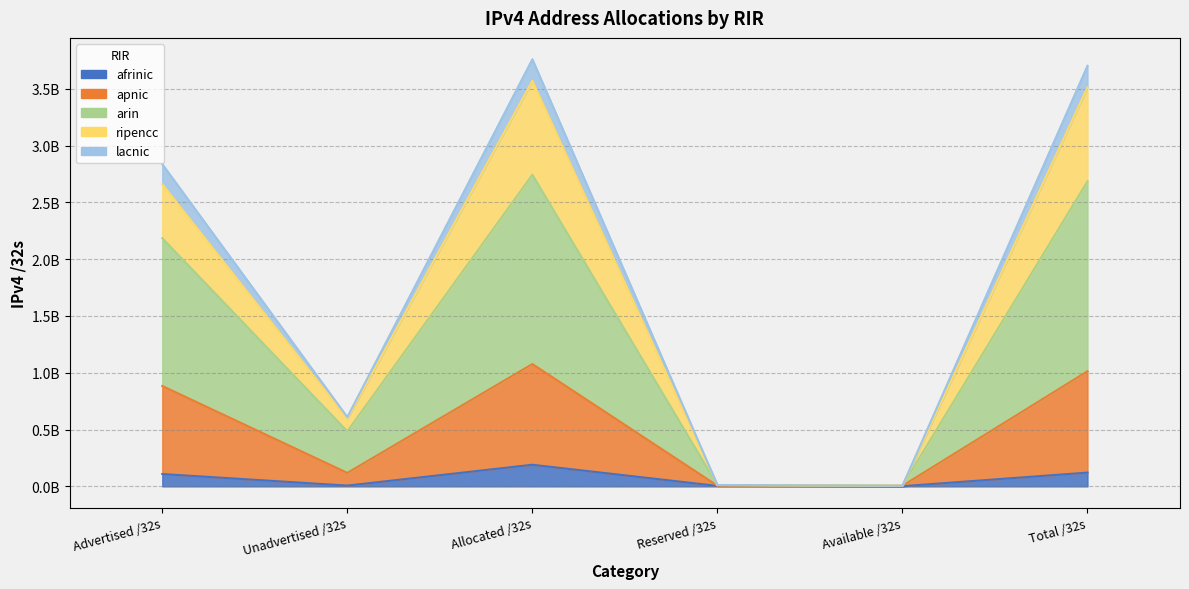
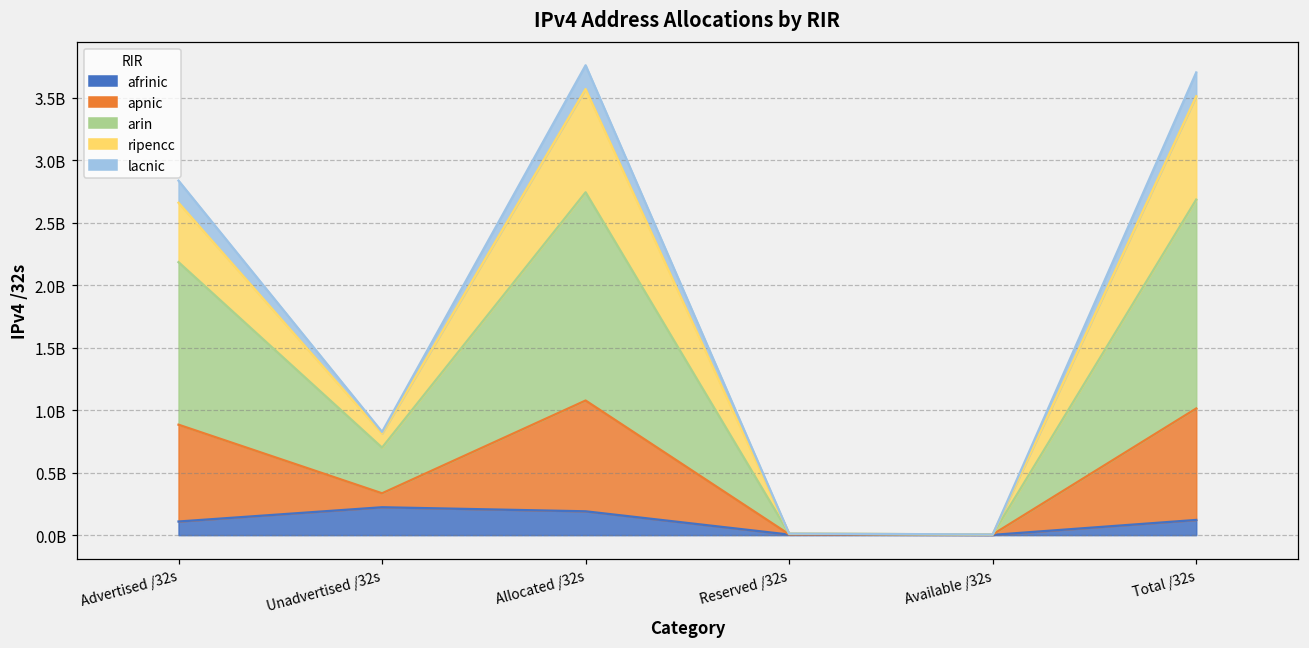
  {
    "afrinic": {
      "Advertised /32s": 110000000,
-     "Unadvertised /32s": 10000000,
+     "Unadvertised /32s": 220000000,
      "Allocated /32s": 190000000,
      "Total /32s": 120000000
    },
    "apnic": {
      "Advertised /32s": 770000000,
      "Unadvertised /32s": 110000000,
      "Allocated /32s": 890000000,
      "Total /32s": 890000000
    },
    "arin": {
      "Advertised /32s": 1300000000,
      "Unadvertised /32s": 370000000,
      "Allocated /32s": 1670000000,
      "Total /32s": 1670000000
    },
    "ripencc": {
      "Advertised /32s": 480000000,
      "Allocated /32s": 830000000,
      "Total /32s": 830000000
    },
    "lacnic": {
      "Advertised /32s": 180000000,
      "Allocated /32s": 190000000,
      "Total /32s": 190000000
    }
  }
